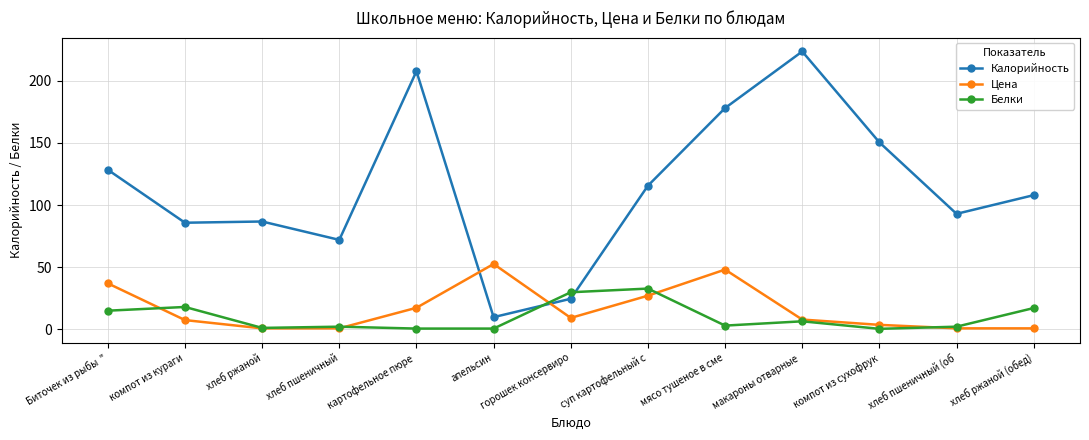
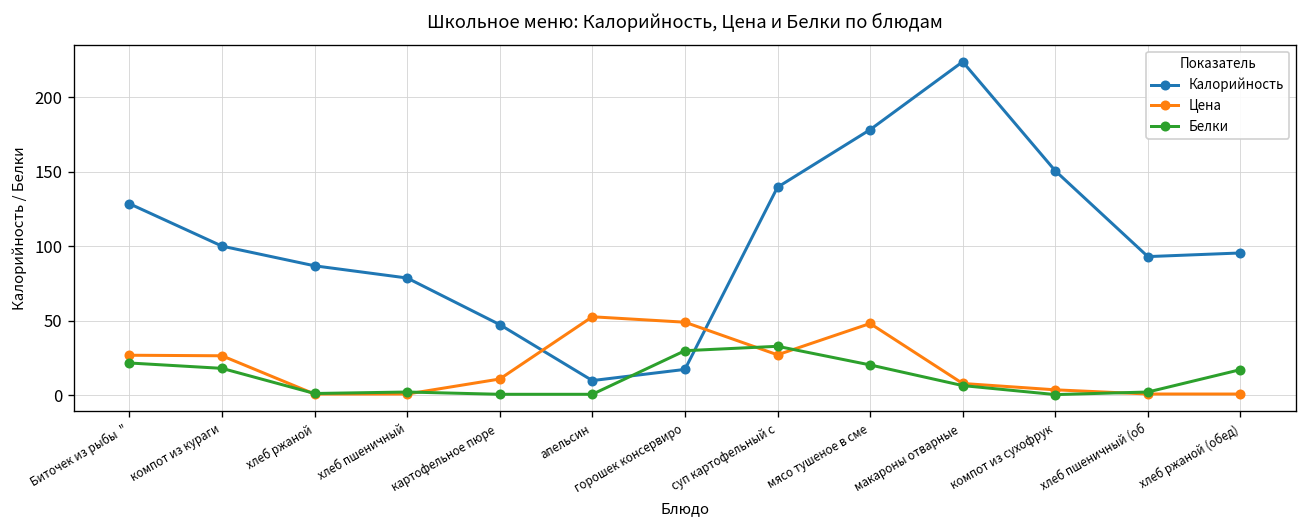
  {
    "Калорийность": {
      "Биточек из рыбы \"": 128,
-     "компот из кураги": 86,
+     "компот из кураги": 100,
      "хлеб ржаной": 87,
-     "хлеб пшеничный": 72,
-     "картофельное пюре": 208,
+     "хлеб пшеничный": 79,
+     "картофельное пюре": 47,
      "апельсин": 10,
-     "горошек консервиро": 25,
-     "суп картофельный с": 116,
+     "горошек консервиро": 17,
+     "суп картофельный с": 140,
      "мясо тушеное в сме": 178,
      "макароны отварные": 224,
      "компот из сухофрук": 151,
      "хлеб пшеничный (об": 93,
-     "хлеб ржаной (обед)": 108
+     "хлеб ржаной (обед)": 95
    },
    "Цена": {
-     "Биточек из рыбы \"": 37,
-     "компот из кураги": 7,
-     "картофельное пюре": 17,
+     "Биточек из рыбы \"": 27,
+     "компот из кураги": 26,
+     "картофельное пюре": 11,
      "апельсин": 53,
-     "горошек консервиро": 9,
+     "горошек консервиро": 49,
      "суп картофельный с": 27,
      "мясо тушеное в сме": 48,
      "компот из сухофрук": 4,
      "хлеб ржаной (обед)": 1
    },
    "Белки": {
-     "Биточек из рыбы \"": 15,
+     "Биточек из рыбы \"": 22,
      "компот из кураги": 18,
      "картофельное пюре": 1,
      "апельсин": 1,
      "горошек консервиро": 30,
      "суп картофельный с": 33,
-     "мясо тушеное в сме": 3,
+     "мясо тушеное в сме": 20,
      "компот из сухофрук": 0,
      "хлеб ржаной (обед)": 17
    }
  }
